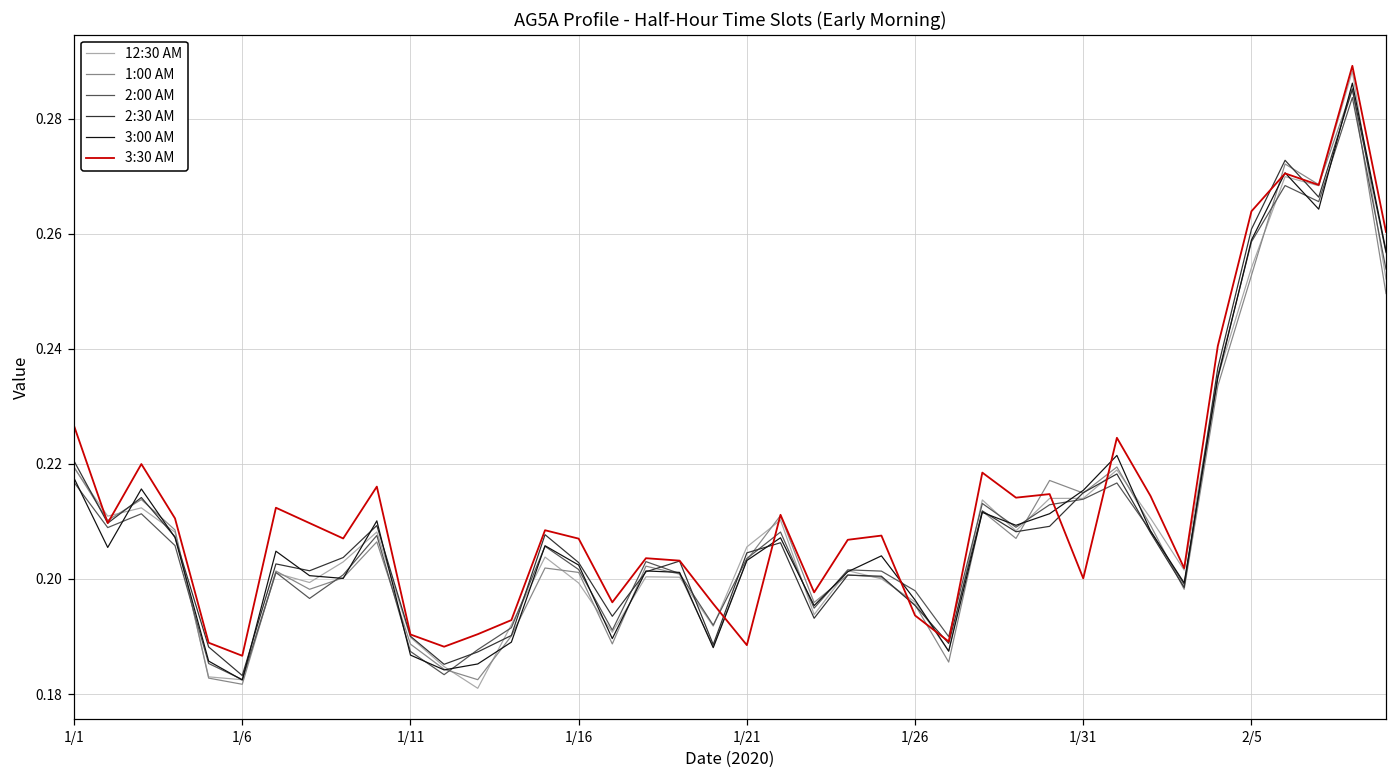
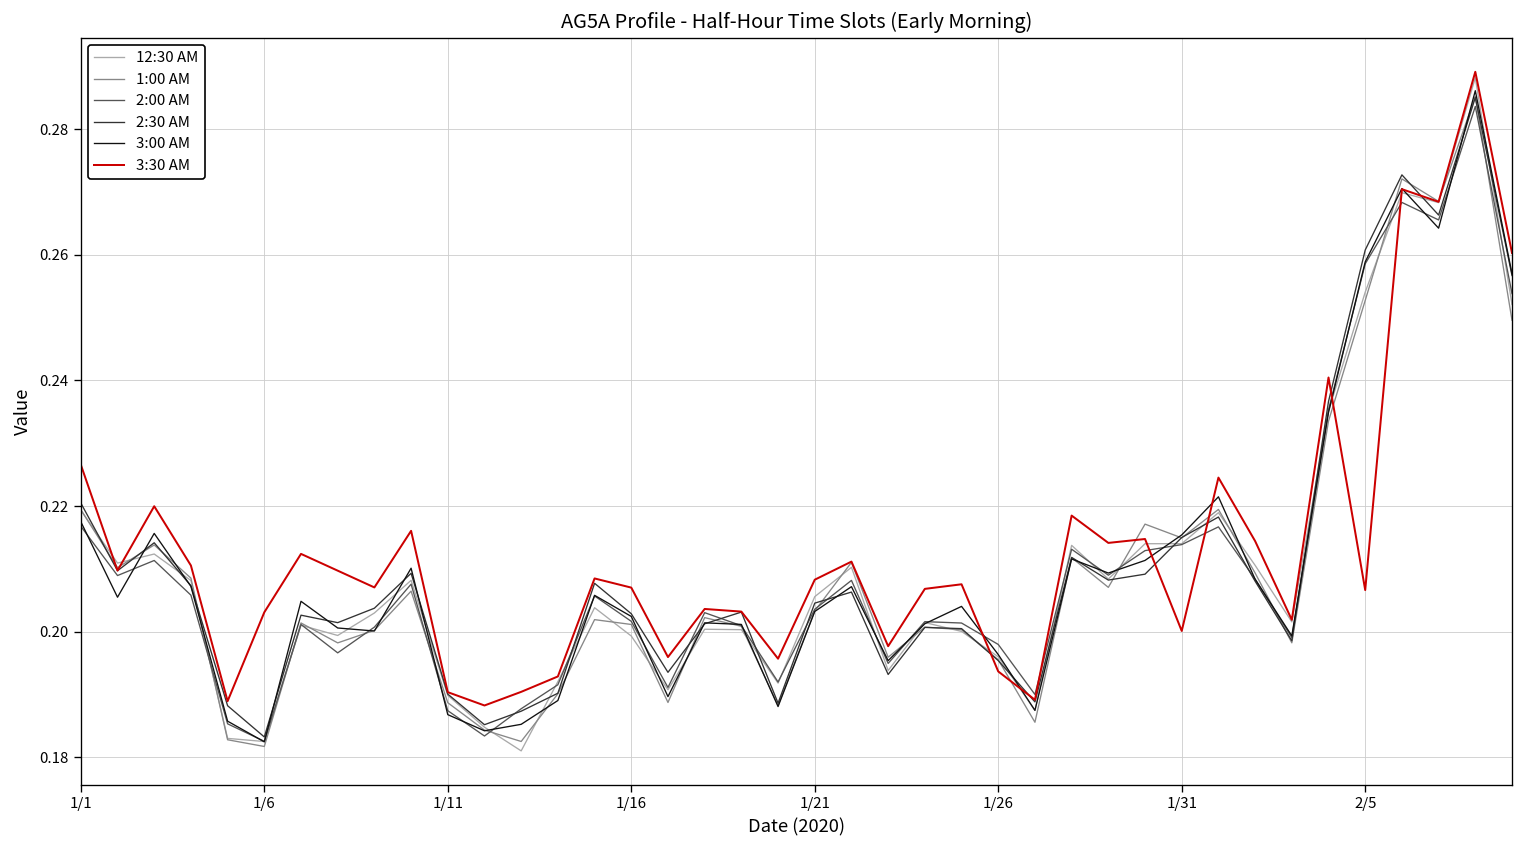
  {
    "3:30 AM": {
      "1/1": 0.227,
-     "1/6": 0.187,
+     "1/6": 0.203,
      "1/16": 0.207,
-     "1/21": 0.189,
+     "1/21": 0.208,
      "1/26": 0.194,
      "1/31": 0.200,
-     "2/5": 0.264
+     "2/5": 0.207
    }
  }
